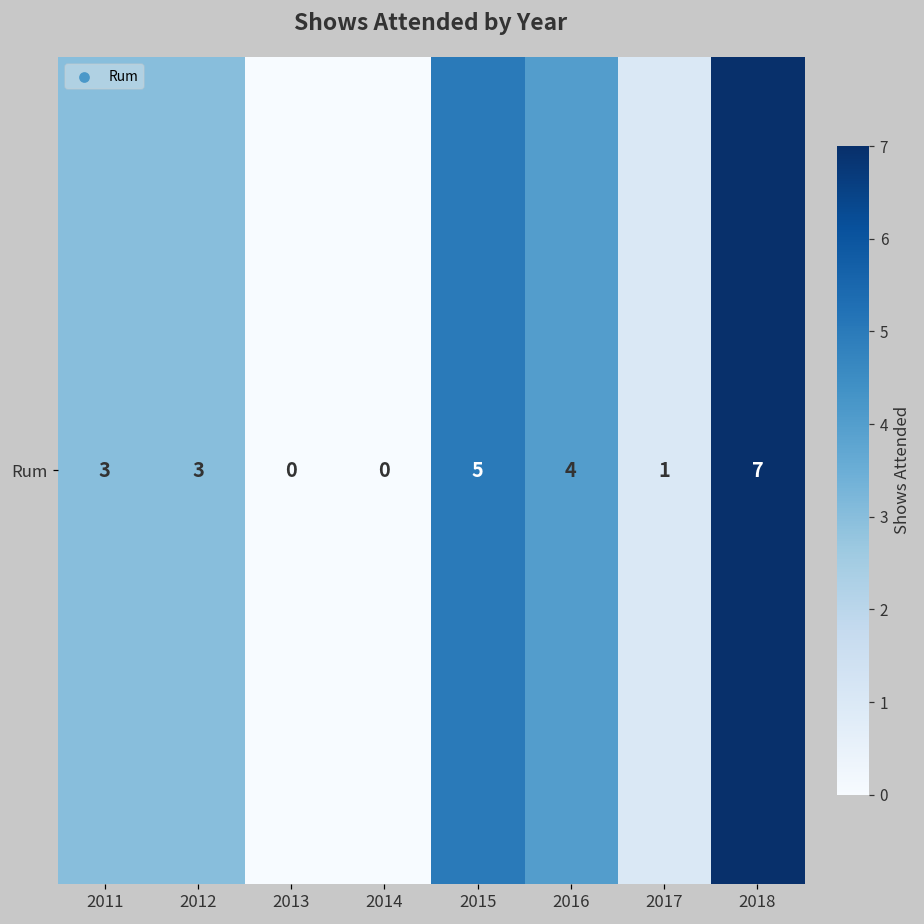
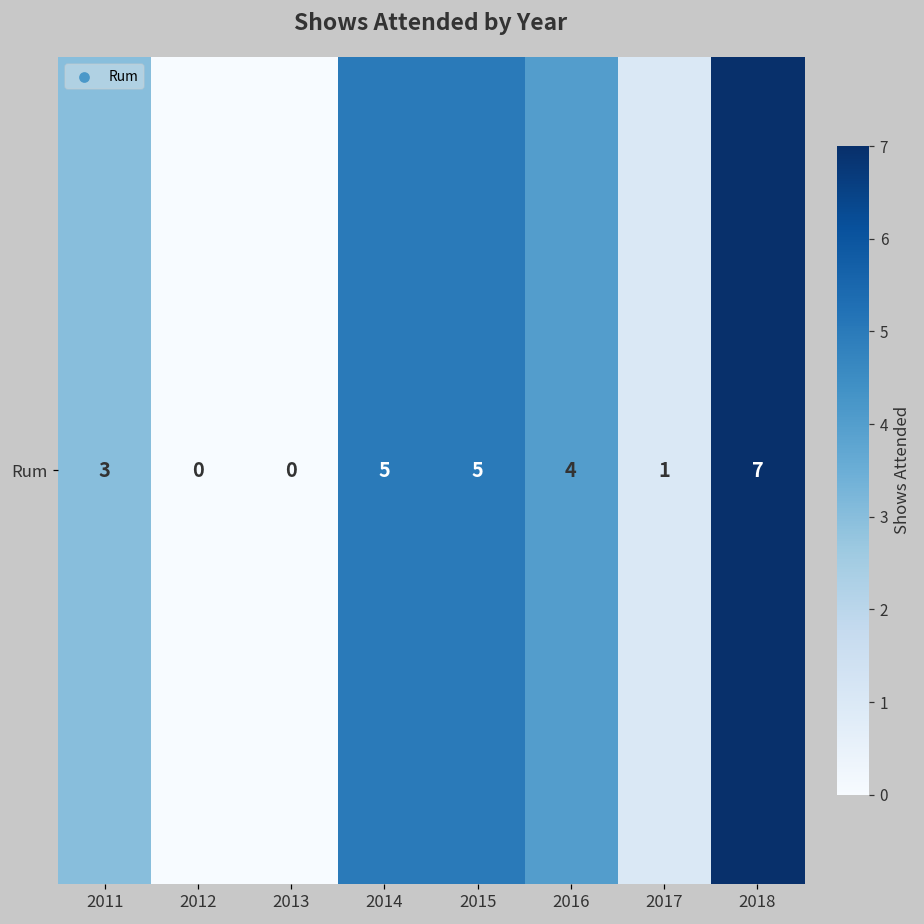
  {
    "Rum": {
      "2011": 3,
-     "2012": 3,
+     "2012": 0,
      "2013": 0,
-     "2014": 0,
+     "2014": 5,
      "2015": 5,
      "2016": 4,
      "2017": 1,
      "2018": 7
    }
  }
